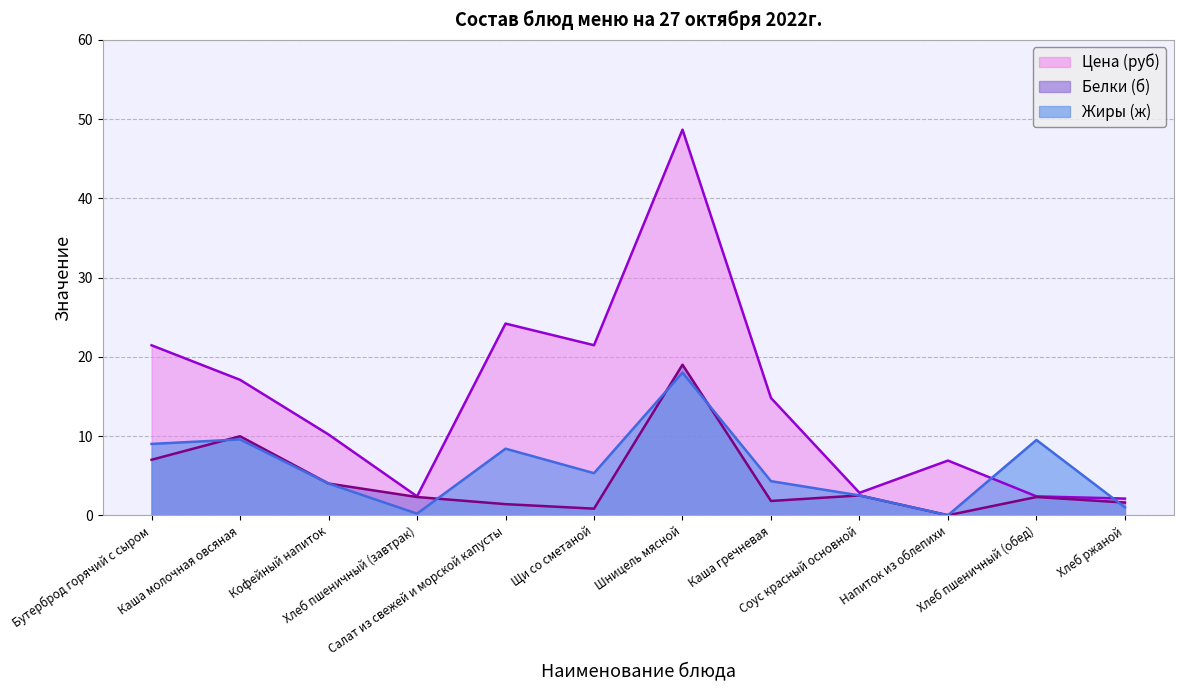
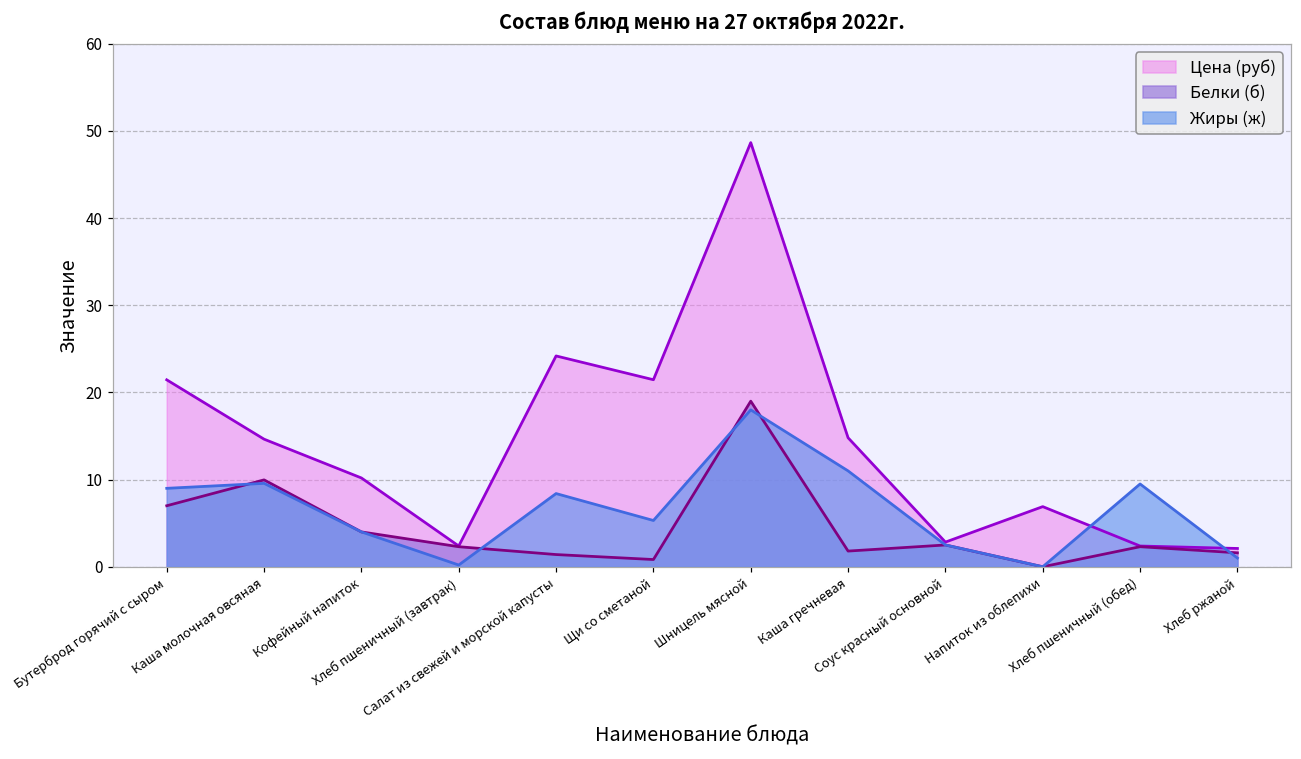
  {
    "Цена (руб)": {
      "Бутерброд горячий с сыром": 21,
-     "Каша молочная овсяная": 17,
+     "Каша молочная овсяная": 15,
      "Кофейный напиток": 10,
      "Салат из свежей и морской капусты": 24,
      "Щи со сметаной": 21,
      "Шницель мясной": 49,
      "Каша гречневая": 15,
      "Соус красный основной": 3,
      "Напиток из облепихи": 7,
      "Хлеб ржаной": 2
    },
    "Белки (б)": {
      "Бутерброд горячий с сыром": 7,
      "Каша молочная овсяная": 10,
      "Салат из свежей и морской капусты": 1,
      "Щи со сметаной": 1,
      "Шницель мясной": 19,
      "Каша гречневая": 2,
      "Хлеб ржаной": 2
    },
    "Жиры (ж)": {
      "Бутерброд горячий с сыром": 9,
      "Каша молочная овсяная": 10,
      "Хлеб пшеничный (завтрак)": 0,
      "Салат из свежей и морской капусты": 8,
      "Щи со сметаной": 5,
      "Шницель мясной": 18,
-     "Каша гречневая": 4,
+     "Каша гречневая": 11,
      "Хлеб пшеничный (обед)": 10,
      "Хлеб ржаной": 1
    }
  }
